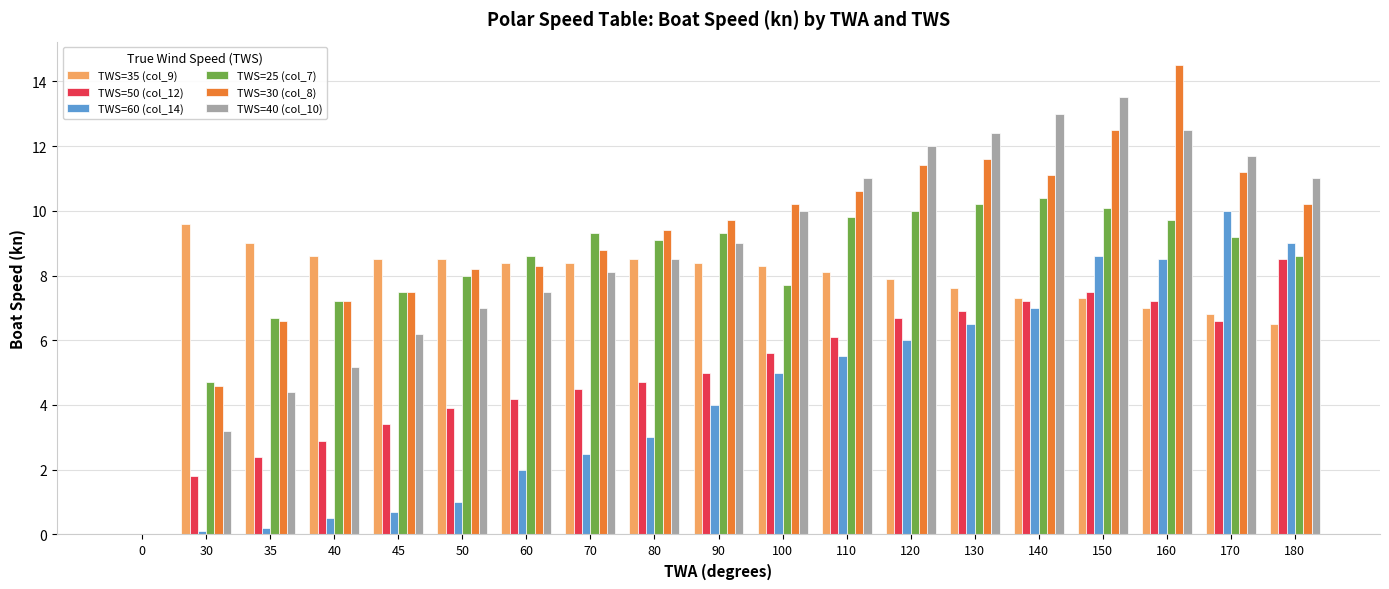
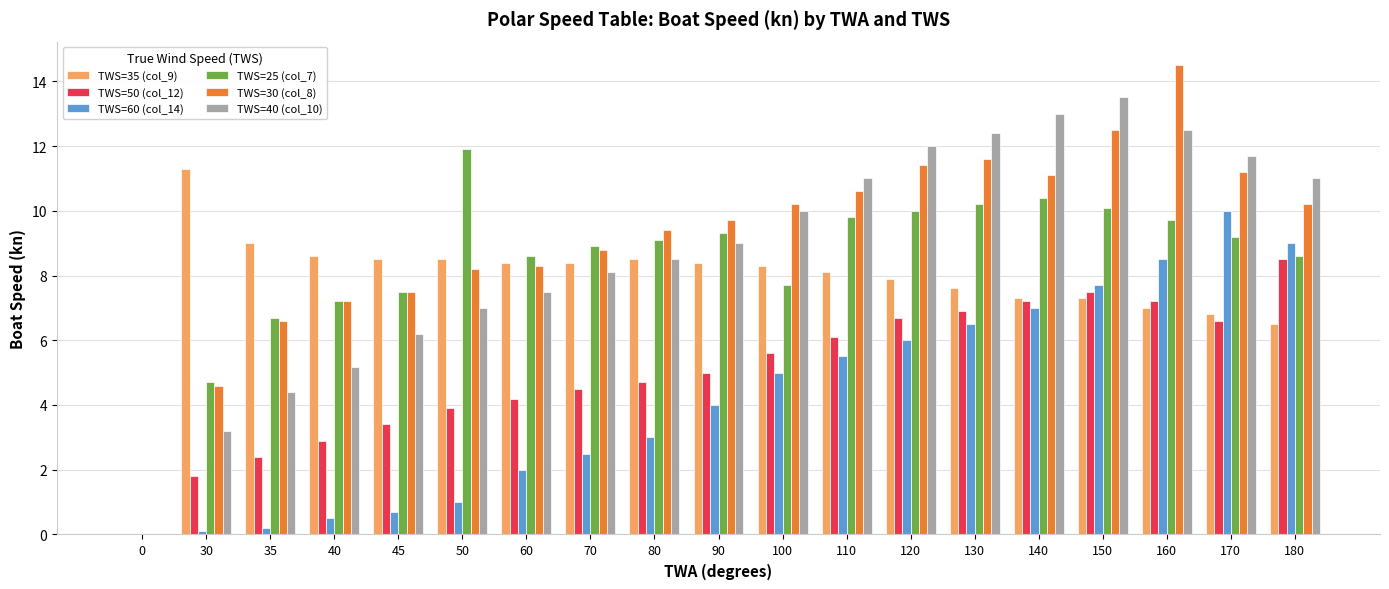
  {
    "TWS=35 (col_9)": {
      "0": 0.0,
-     "30": 9.6,
+     "30": 11.3,
      "35": 9.0,
      "40": 8.6,
      "45": 8.5,
      "50": 8.5,
      "60": 8.4,
      "70": 8.4,
      "80": 8.5,
      "90": 8.4,
      "100": 8.3,
      "110": 8.1,
      "120": 7.9,
      "130": 7.6,
      "140": 7.3,
      "150": 7.3,
      "160": 7.0,
      "170": 6.8,
      "180": 6.5
    },
    "TWS=50 (col_12)": {
      "0": 0.0,
      "30": 1.8,
      "35": 2.4,
      "40": 2.9,
      "45": 3.4,
      "50": 3.9,
      "60": 4.2,
      "70": 4.5,
      "80": 4.7,
      "90": 5.0,
      "100": 5.6,
      "110": 6.1,
      "120": 6.7,
      "130": 6.9,
      "140": 7.2,
      "150": 7.5,
      "160": 7.2,
      "170": 6.6,
      "180": 8.5
    },
    "TWS=60 (col_14)": {
      "0": 0.0,
      "30": 0.1,
      "35": 0.2,
      "40": 0.5,
      "45": 0.7,
      "50": 1.0,
      "60": 2.0,
      "70": 2.5,
      "80": 3.0,
      "90": 4.0,
      "100": 5.0,
      "110": 5.5,
      "120": 6.0,
      "130": 6.5,
      "140": 7.0,
-     "150": 8.6,
+     "150": 7.7,
      "160": 8.5,
      "170": 10.0,
      "180": 9.0
    },
    "TWS=25 (col_7)": {
      "0": 0.0,
      "30": 4.7,
      "35": 6.7,
      "40": 7.2,
      "45": 7.5,
-     "50": 8.0,
+     "50": 11.9,
      "60": 8.6,
-     "70": 9.3,
+     "70": 8.9,
      "80": 9.1,
      "90": 9.3,
      "100": 7.7,
      "110": 9.8,
      "120": 10.0,
      "130": 10.2,
      "140": 10.4,
      "150": 10.1,
      "160": 9.7,
      "170": 9.2,
      "180": 8.6
    },
    "TWS=30 (col_8)": {
      "0": 0.0,
      "30": 4.6,
      "35": 6.6,
      "40": 7.2,
      "45": 7.5,
      "50": 8.2,
      "60": 8.3,
      "70": 8.8,
      "80": 9.4,
      "90": 9.7,
      "100": 10.2,
      "110": 10.6,
      "120": 11.4,
      "130": 11.6,
      "140": 11.1,
      "150": 12.5,
      "160": 14.5,
      "170": 11.2,
      "180": 10.2
    },
    "TWS=40 (col_10)": {
      "0": 0.0,
      "30": 3.2,
      "35": 4.4,
      "40": 5.2,
      "45": 6.2,
      "50": 7.0,
      "60": 7.5,
      "70": 8.1,
      "80": 8.5,
      "90": 9.0,
      "100": 10.0,
      "110": 11.0,
      "120": 12.0,
      "130": 12.4,
      "140": 13.0,
      "150": 13.5,
      "160": 12.5,
      "170": 11.7,
      "180": 11.0
    }
  }
